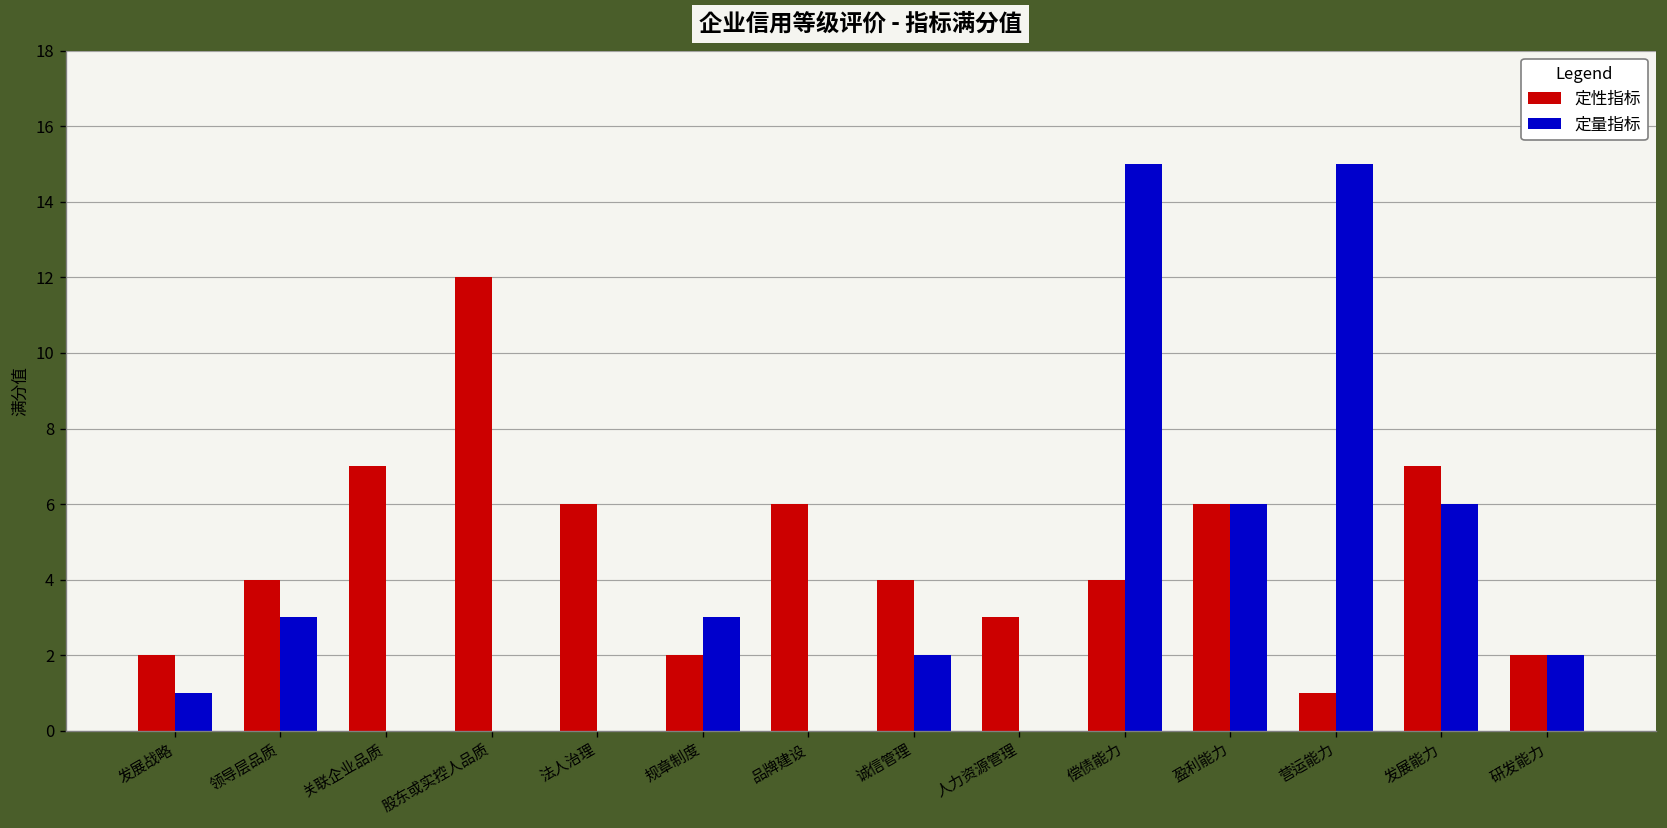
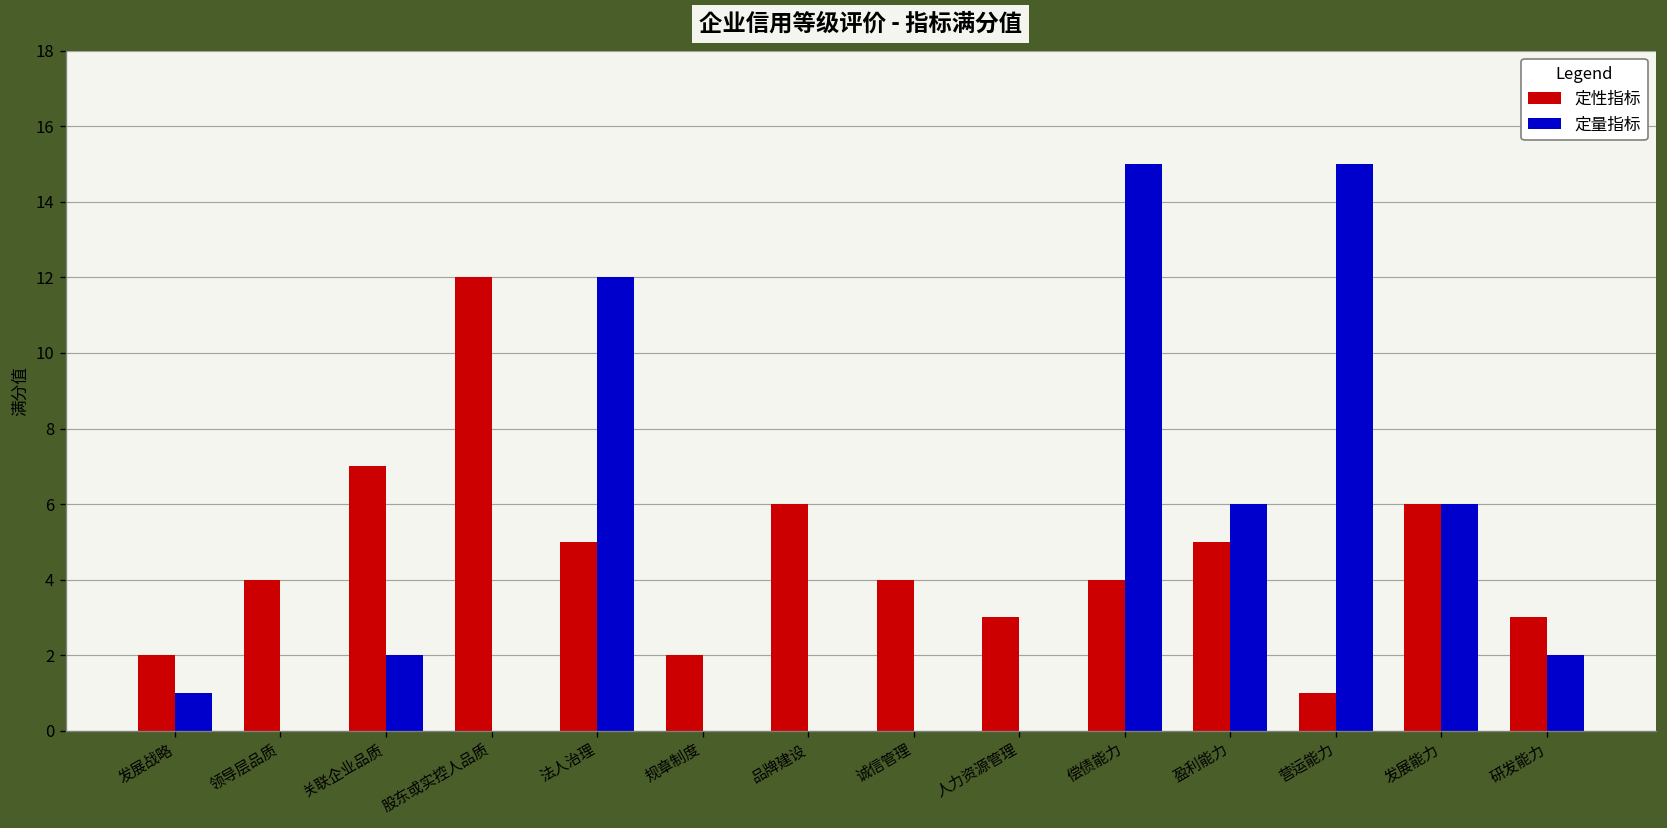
  {
    "定性指标": {
      "发展战略": 2,
      "领导层品质": 4,
      "关联企业品质": 7,
      "股东或实控人品质": 12,
-     "法人治理": 6,
+     "法人治理": 5,
      "规章制度": 2,
      "品牌建设": 6,
      "诚信管理": 4,
      "人力资源管理": 3,
      "偿债能力": 4,
-     "盈利能力": 6,
+     "盈利能力": 5,
      "营运能力": 1,
-     "发展能力": 7,
-     "研发能力": 2
+     "发展能力": 6,
+     "研发能力": 3
    },
    "定量指标": {
      "发展战略": 1,
-     "领导层品质": 3,
-     "关联企业品质": 0,
+     "领导层品质": 0,
+     "关联企业品质": 2,
      "股东或实控人品质": 0,
-     "法人治理": 0,
-     "规章制度": 3,
+     "法人治理": 12,
+     "规章制度": 0,
      "品牌建设": 0,
-     "诚信管理": 2,
+     "诚信管理": 0,
      "人力资源管理": 0,
      "偿债能力": 15,
      "盈利能力": 6,
      "营运能力": 15,
      "发展能力": 6,
      "研发能力": 2
    }
  }
